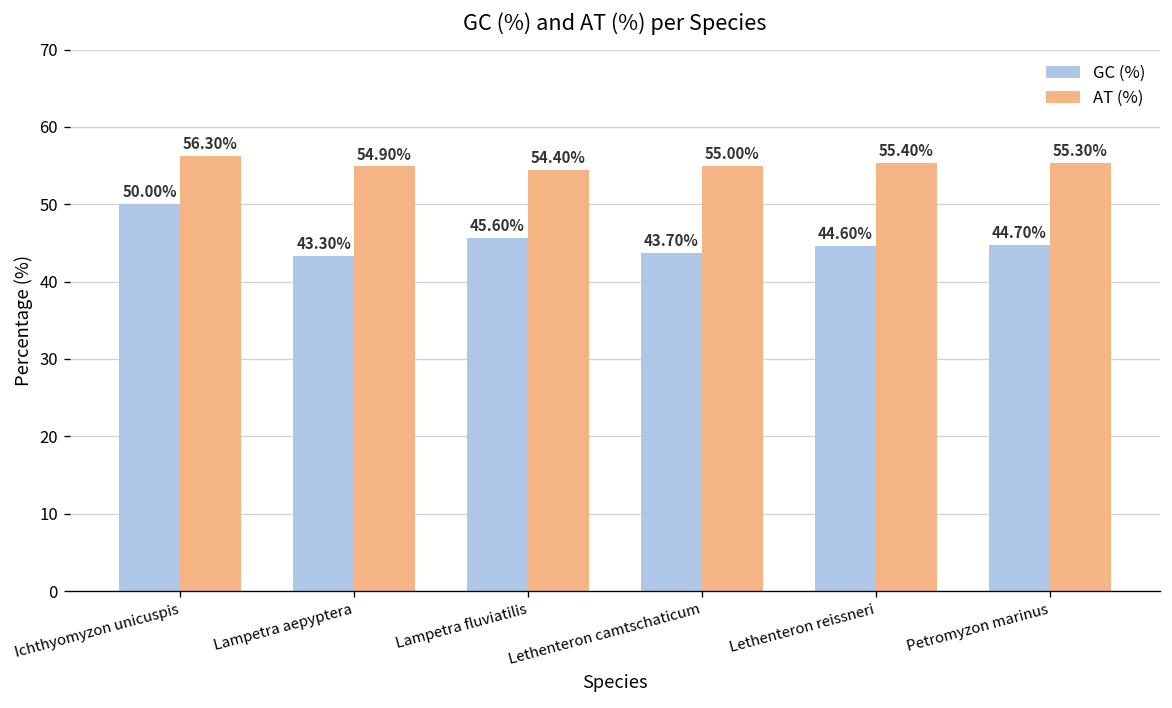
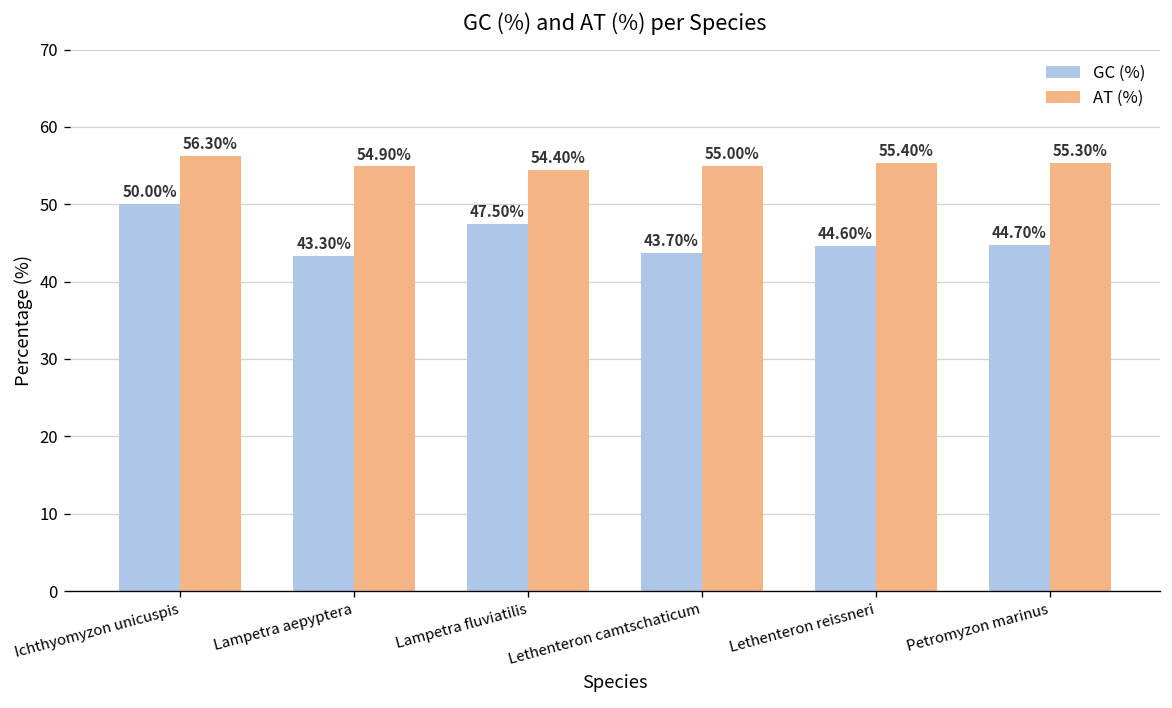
  {
    "GC (%)": {
      "Ichthyomyzon unicuspis": "50.00%",
      "Lampetra aepyptera": "43.30%",
-     "Lampetra fluviatilis": "45.60%",
+     "Lampetra fluviatilis": "47.50%",
      "Lethenteron camtschaticum": "43.70%",
      "Lethenteron reissneri": "44.60%",
      "Petromyzon marinus": "44.70%"
    },
    "AT (%)": {
      "Ichthyomyzon unicuspis": "56.30%",
      "Lampetra aepyptera": "54.90%",
      "Lampetra fluviatilis": "54.40%",
      "Lethenteron camtschaticum": "55.00%",
      "Lethenteron reissneri": "55.40%",
      "Petromyzon marinus": "55.30%"
    }
  }
